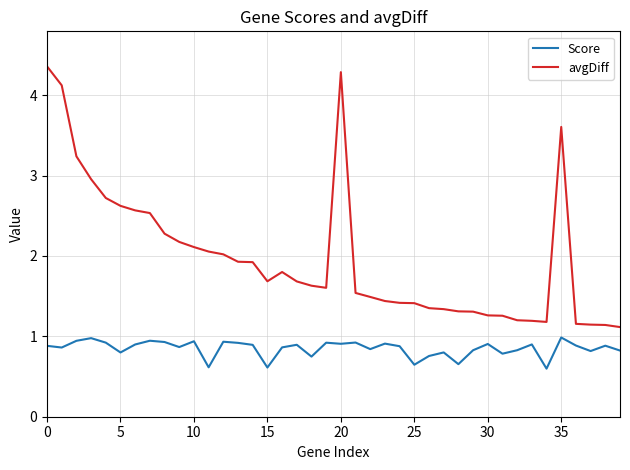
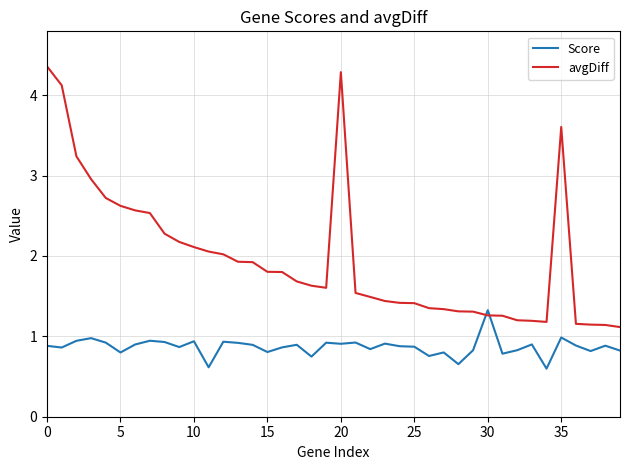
  {
    "Score": {
      "0": 0.9,
      "5": 0.8,
      "10": 0.9,
-     "15": 0.6,
+     "15": 0.8,
      "20": 0.9,
-     "25": 0.6,
-     "30": 0.9,
+     "25": 0.9,
+     "30": 1.3,
      "35": 1.0
    },
    "avgDiff": {
      "0": 4.4,
      "5": 2.6,
      "10": 2.1,
-     "15": 1.7,
+     "15": 1.8,
      "20": 4.3,
      "25": 1.4,
      "30": 1.3,
      "35": 3.6
    }
  }
